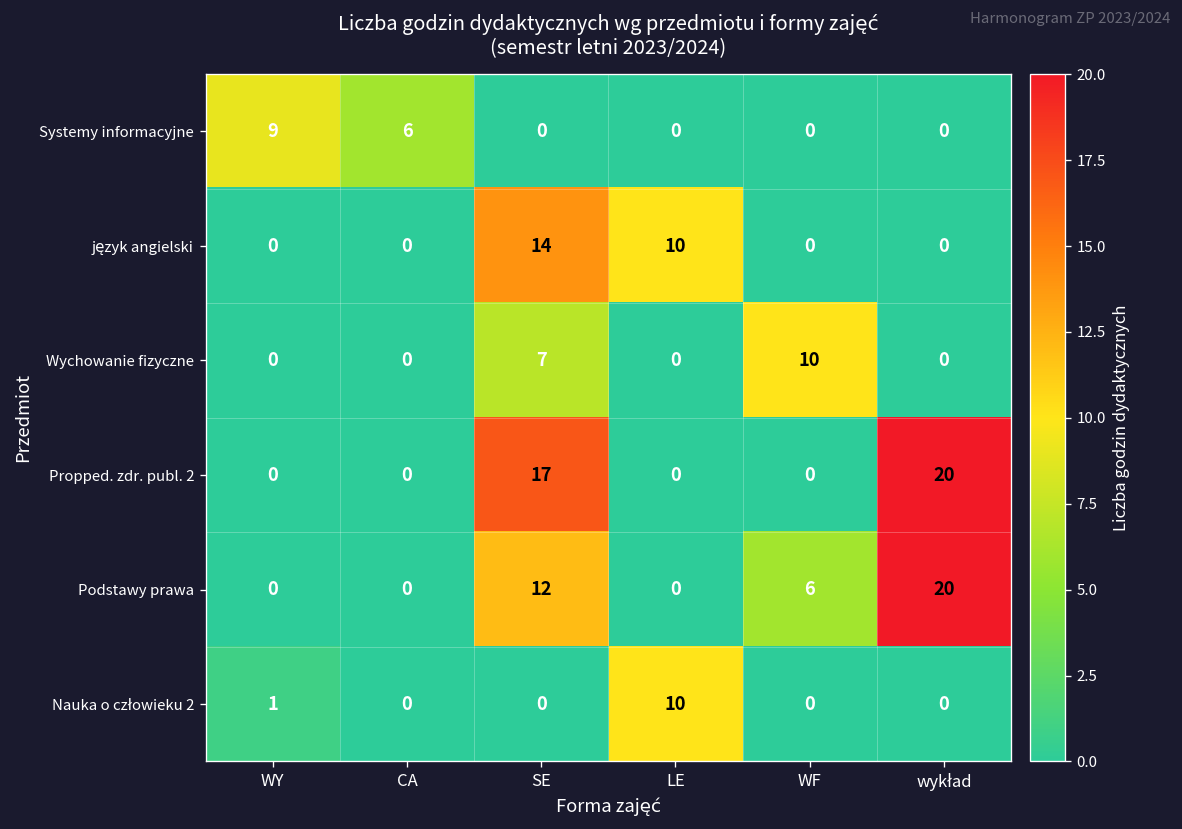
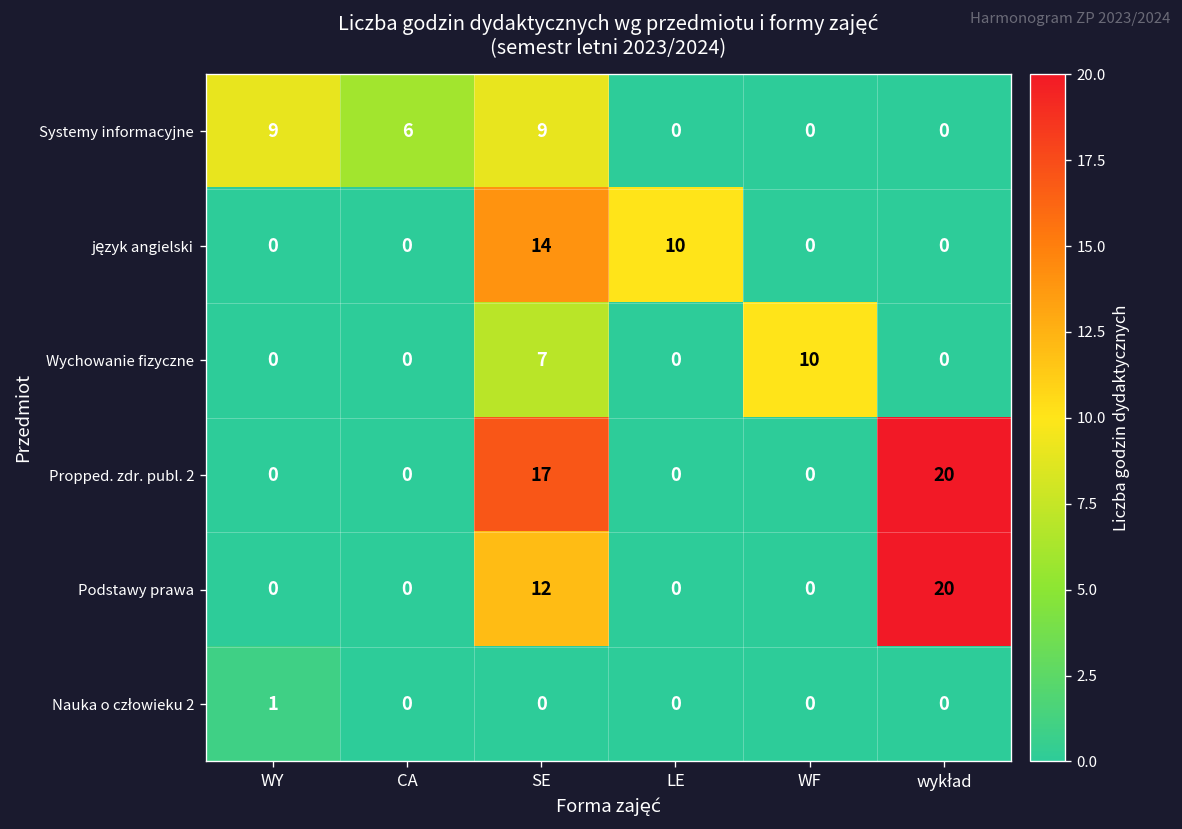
  {
    "Systemy informacyjne": {
      "WY": 9,
      "CA": 6,
-     "SE": 0,
+     "SE": 9,
      "LE": 0,
      "WF": 0,
      "wykład": 0
    },
    "język angielski": {
      "WY": 0,
      "CA": 0,
      "SE": 14,
      "LE": 10,
      "WF": 0,
      "wykład": 0
    },
    "Wychowanie fizyczne": {
      "WY": 0,
      "CA": 0,
      "SE": 7,
      "LE": 0,
      "WF": 10,
      "wykład": 0
    },
    "Propped. zdr. publ. 2": {
      "WY": 0,
      "CA": 0,
      "SE": 17,
      "LE": 0,
      "WF": 0,
      "wykład": 20
    },
    "Podstawy prawa": {
      "WY": 0,
      "CA": 0,
      "SE": 12,
      "LE": 0,
-     "WF": 6,
+     "WF": 0,
      "wykład": 20
    },
    "Nauka o człowieku 2": {
      "WY": 1,
      "CA": 0,
      "SE": 0,
-     "LE": 10,
+     "LE": 0,
      "WF": 0,
      "wykład": 0
    }
  }
